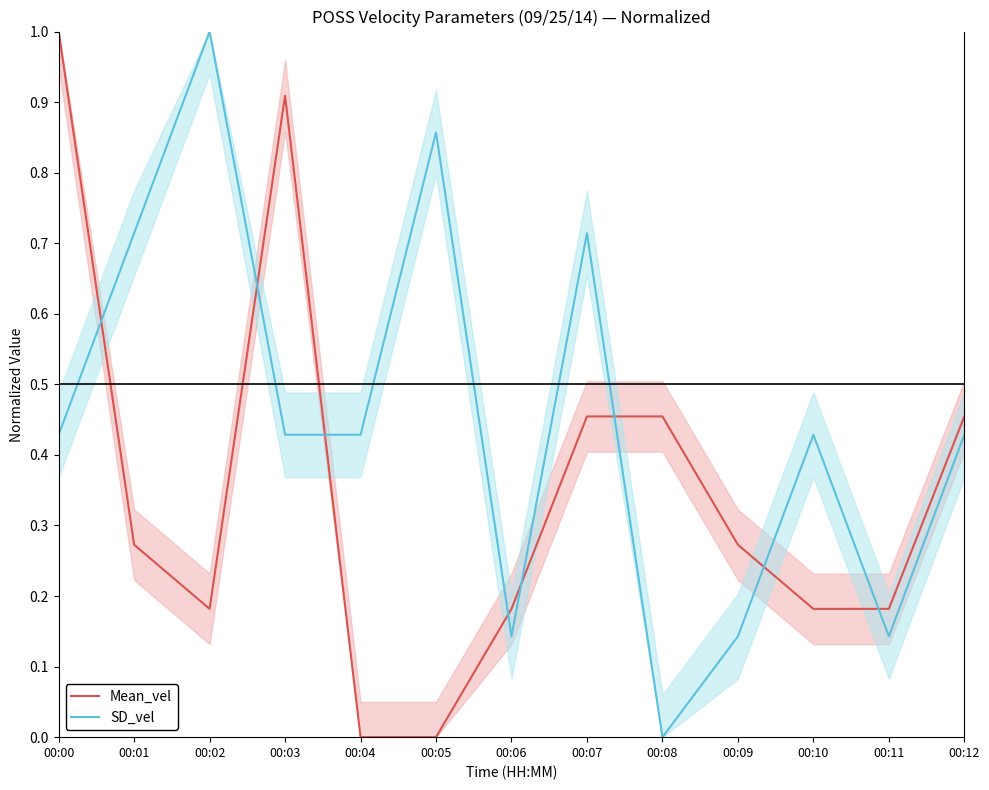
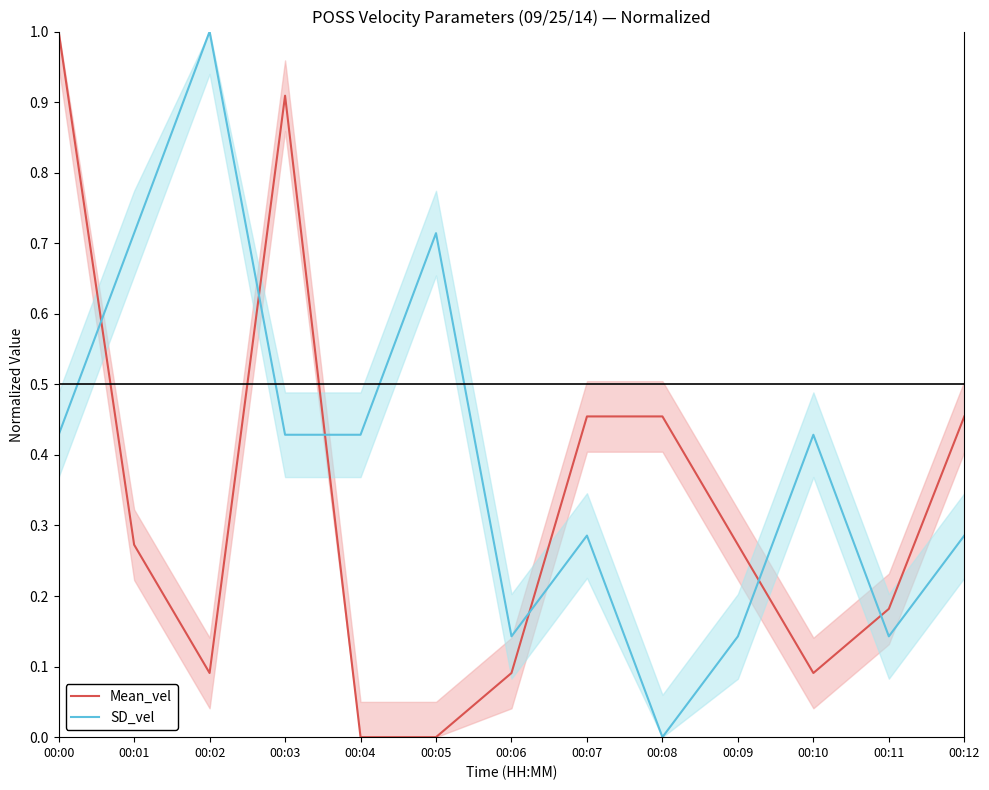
  {
    "Mean_vel": {
      "00:01": 0.27,
-     "00:02": 0.18,
+     "00:02": 0.09,
      "00:03": 0.91,
      "00:04": 0.00,
      "00:05": 0.00,
-     "00:06": 0.18,
+     "00:06": 0.09,
      "00:07": 0.45,
      "00:08": 0.45,
      "00:09": 0.27,
-     "00:10": 0.18,
+     "00:10": 0.09,
      "00:11": 0.18,
      "00:12": 0.45
    },
    "SD_vel": {
      "00:00": 0.43,
      "00:01": 0.71,
      "00:03": 0.43,
      "00:04": 0.43,
-     "00:05": 0.86,
-     "00:07": 0.71,
+     "00:05": 0.71,
+     "00:07": 0.29,
      "00:08": 0.00,
      "00:09": 0.14,
      "00:10": 0.43,
      "00:11": 0.14,
-     "00:12": 0.43
+     "00:12": 0.29
    }
  }
